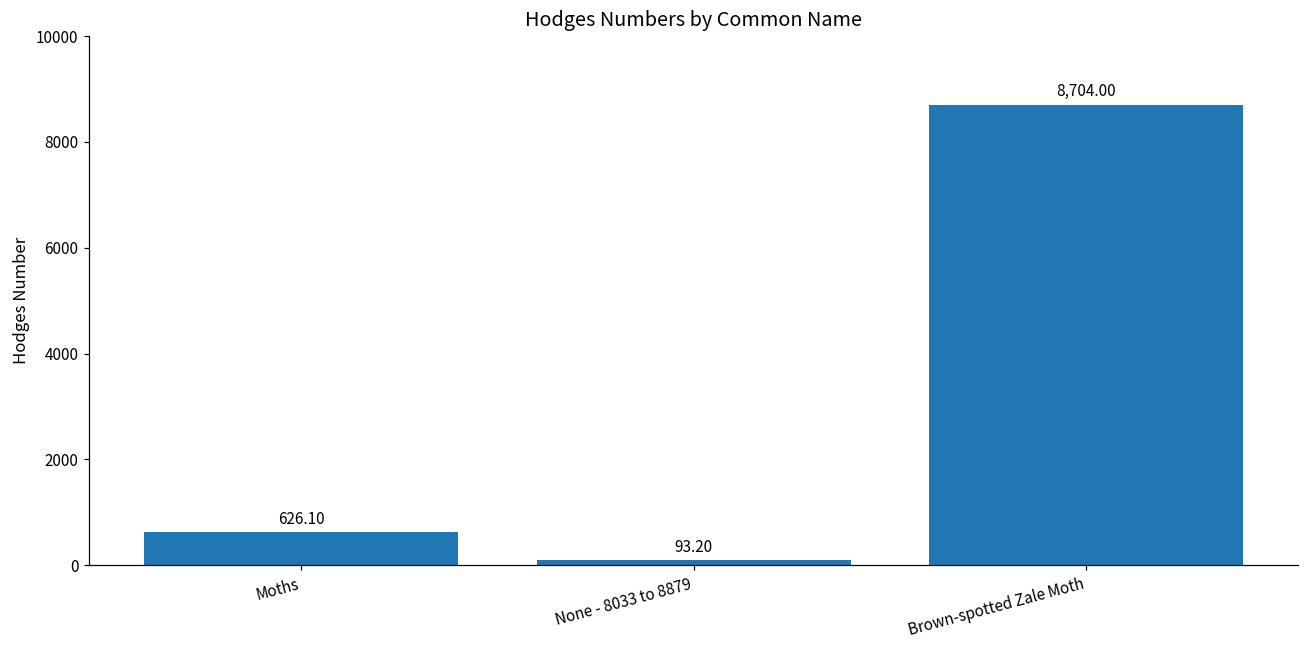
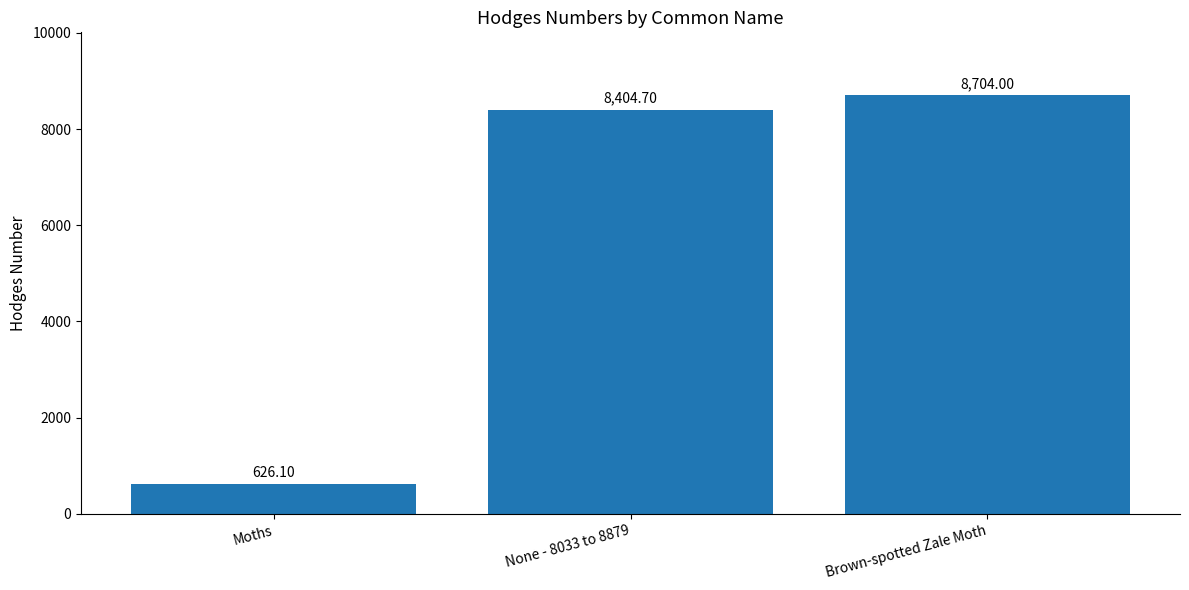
  {
    "Moths": "626.10",
-   "None - 8033 to 8879": "93.20",
+   "None - 8033 to 8879": "8,404.70",
    "Brown-spotted Zale Moth": "8,704.00"
  }
